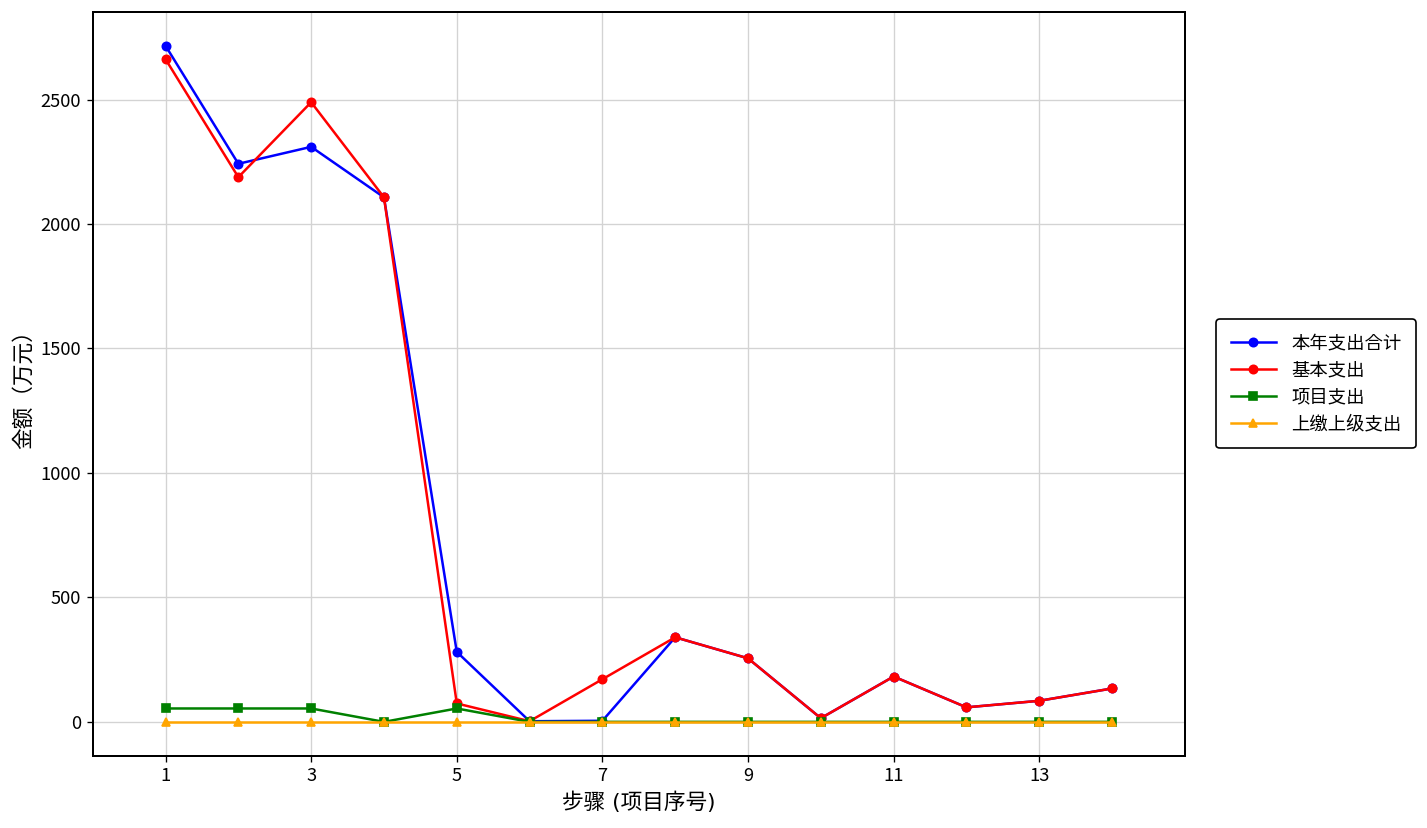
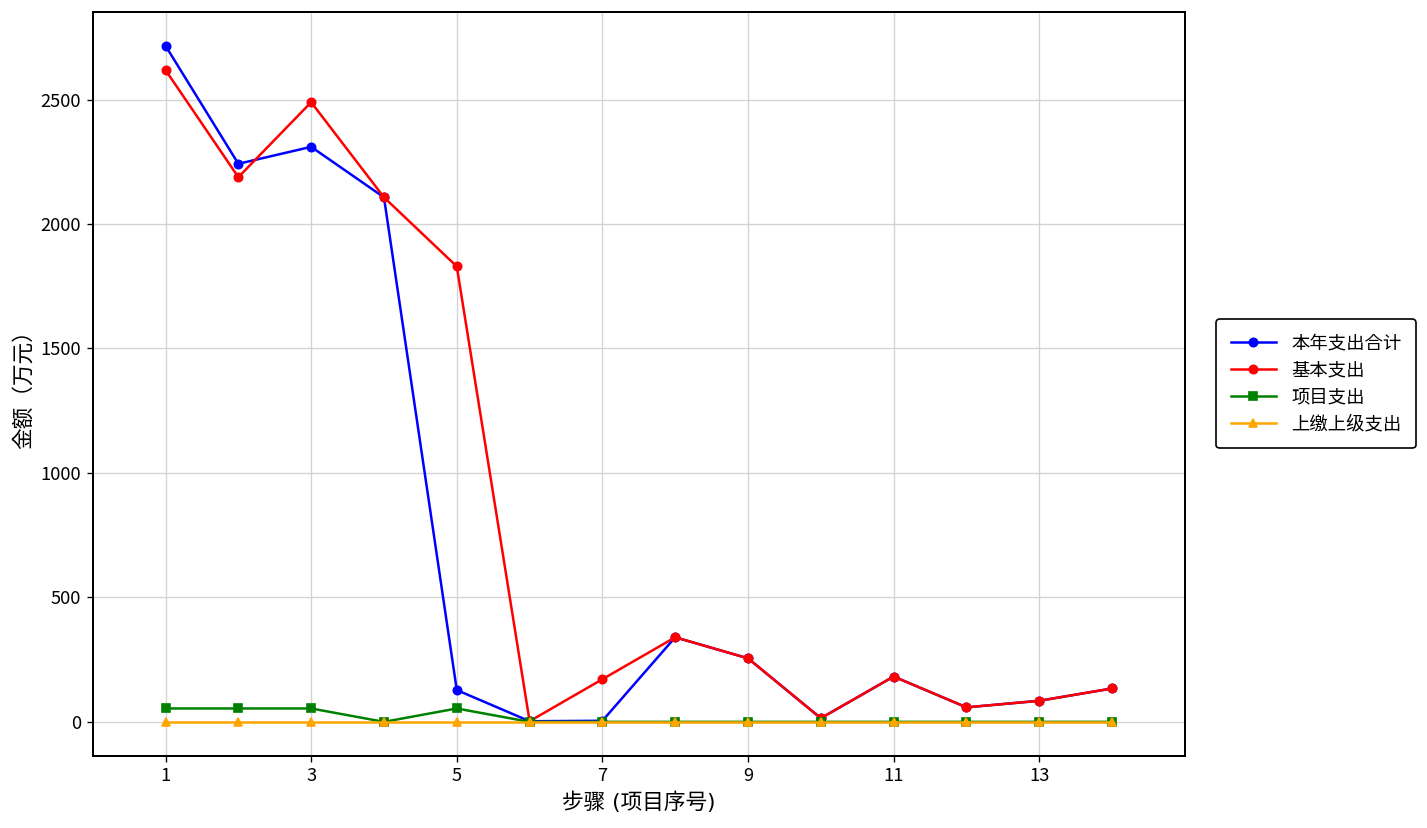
  {
    "本年支出合计": {
      "1": 2720,
      "3": 2310,
-     "5": 280
+     "5": 130
    },
    "基本支出": {
-     "1": 2660,
+     "1": 2620,
      "3": 2490,
-     "5": 70,
+     "5": 1830,
      "7": 170
    },
    "项目支出": {
      "1": 50,
      "3": 50,
      "5": 50
    },
    "上缴上级支出": {
      "1": 0,
      "3": 0,
      "5": 0
    }
  }
